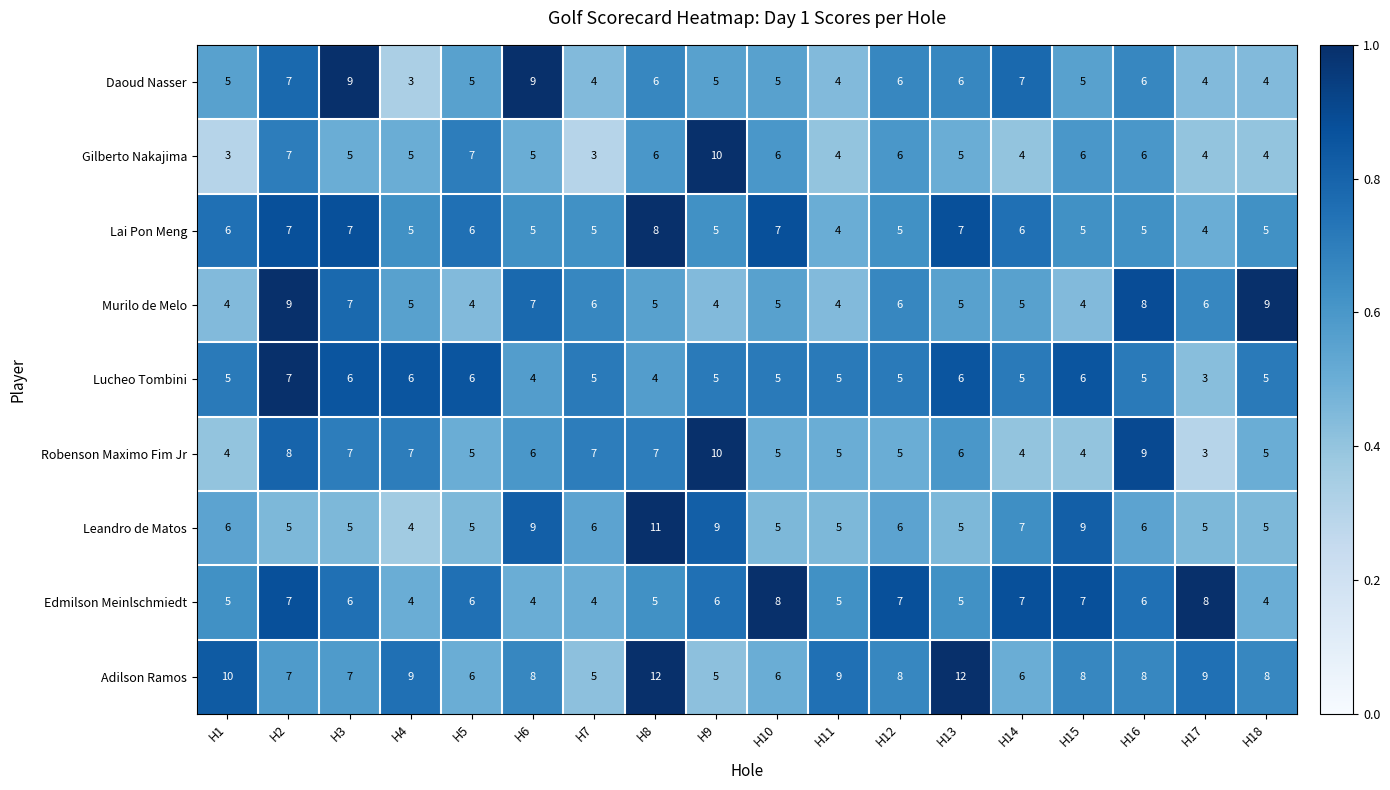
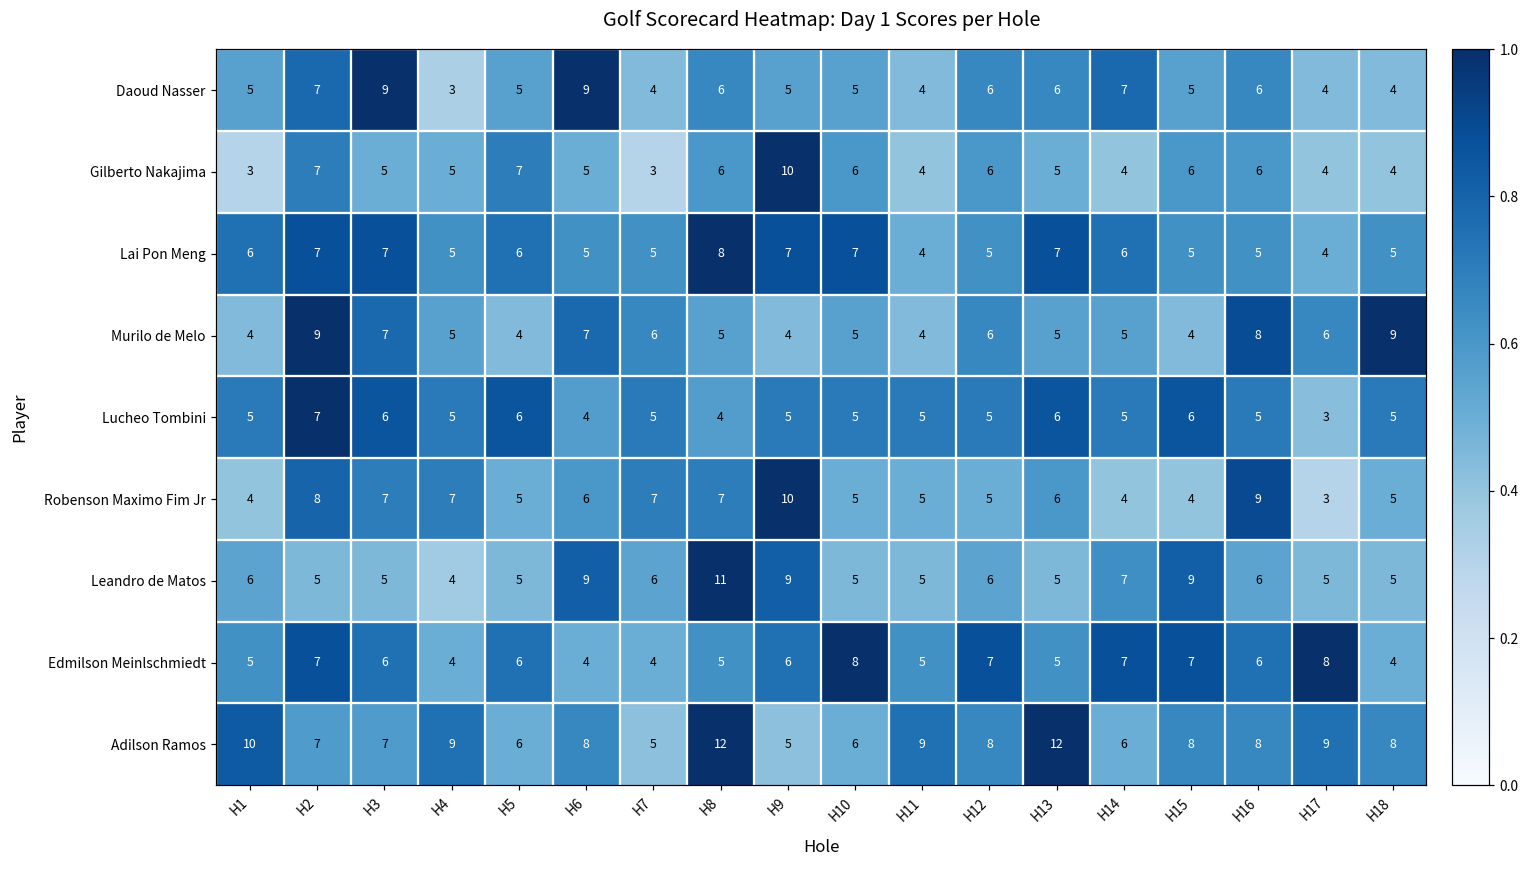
  {
    "Daoud Nasser": {
      "H1": 5,
      "H2": 7,
      "H3": 9,
      "H4": 3,
      "H5": 5,
      "H6": 9,
      "H7": 4,
      "H8": 6,
      "H9": 5,
      "H10": 5,
      "H11": 4,
      "H12": 6,
      "H13": 6,
      "H14": 7,
      "H15": 5,
      "H16": 6,
      "H17": 4,
      "H18": 4
    },
    "Gilberto Nakajima": {
      "H1": 3,
      "H2": 7,
      "H3": 5,
      "H4": 5,
      "H5": 7,
      "H6": 5,
      "H7": 3,
      "H8": 6,
      "H9": 10,
      "H10": 6,
      "H11": 4,
      "H12": 6,
      "H13": 5,
      "H14": 4,
      "H15": 6,
      "H16": 6,
      "H17": 4,
      "H18": 4
    },
    "Lai Pon Meng": {
      "H1": 6,
      "H2": 7,
      "H3": 7,
      "H4": 5,
      "H5": 6,
      "H6": 5,
      "H7": 5,
      "H8": 8,
-     "H9": 5,
+     "H9": 7,
      "H10": 7,
      "H11": 4,
      "H12": 5,
      "H13": 7,
      "H14": 6,
      "H15": 5,
      "H16": 5,
      "H17": 4,
      "H18": 5
    },
    "Murilo de Melo": {
      "H1": 4,
      "H2": 9,
      "H3": 7,
      "H4": 5,
      "H5": 4,
      "H6": 7,
      "H7": 6,
      "H8": 5,
      "H9": 4,
      "H10": 5,
      "H11": 4,
      "H12": 6,
      "H13": 5,
      "H14": 5,
      "H15": 4,
      "H16": 8,
      "H17": 6,
      "H18": 9
    },
    "Lucheo Tombini": {
      "H1": 5,
      "H2": 7,
      "H3": 6,
-     "H4": 6,
+     "H4": 5,
      "H5": 6,
      "H6": 4,
      "H7": 5,
      "H8": 4,
      "H9": 5,
      "H10": 5,
      "H11": 5,
      "H12": 5,
      "H13": 6,
      "H14": 5,
      "H15": 6,
      "H16": 5,
      "H17": 3,
      "H18": 5
    },
    "Robenson Maximo Fim Jr": {
      "H1": 4,
      "H2": 8,
      "H3": 7,
      "H4": 7,
      "H5": 5,
      "H6": 6,
      "H7": 7,
      "H8": 7,
      "H9": 10,
      "H10": 5,
      "H11": 5,
      "H12": 5,
      "H13": 6,
      "H14": 4,
      "H15": 4,
      "H16": 9,
      "H17": 3,
      "H18": 5
    },
    "Leandro de Matos": {
      "H1": 6,
      "H2": 5,
      "H3": 5,
      "H4": 4,
      "H5": 5,
      "H6": 9,
      "H7": 6,
      "H8": 11,
      "H9": 9,
      "H10": 5,
      "H11": 5,
      "H12": 6,
      "H13": 5,
      "H14": 7,
      "H15": 9,
      "H16": 6,
      "H17": 5,
      "H18": 5
    },
    "Edmilson Meinlschmiedt": {
      "H1": 5,
      "H2": 7,
      "H3": 6,
      "H4": 4,
      "H5": 6,
      "H6": 4,
      "H7": 4,
      "H8": 5,
      "H9": 6,
      "H10": 8,
      "H11": 5,
      "H12": 7,
      "H13": 5,
      "H14": 7,
      "H15": 7,
      "H16": 6,
      "H17": 8,
      "H18": 4
    },
    "Adilson Ramos": {
      "H1": 10,
      "H2": 7,
      "H3": 7,
      "H4": 9,
      "H5": 6,
      "H6": 8,
      "H7": 5,
      "H8": 12,
      "H9": 5,
      "H10": 6,
      "H11": 9,
      "H12": 8,
      "H13": 12,
      "H14": 6,
      "H15": 8,
      "H16": 8,
      "H17": 9,
      "H18": 8
    }
  }
